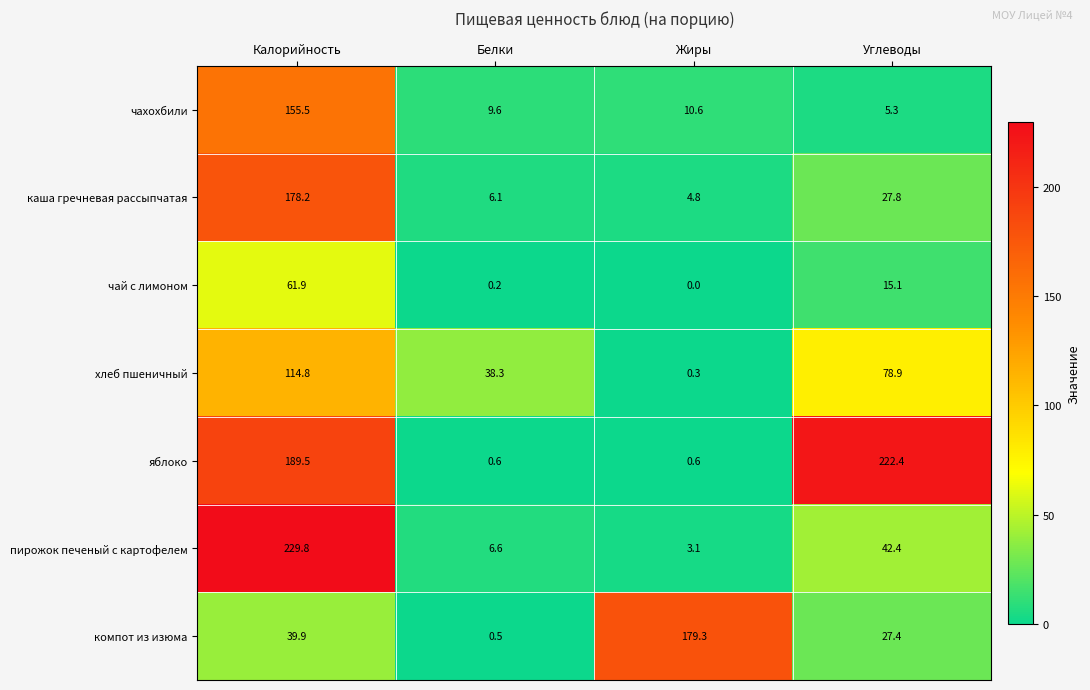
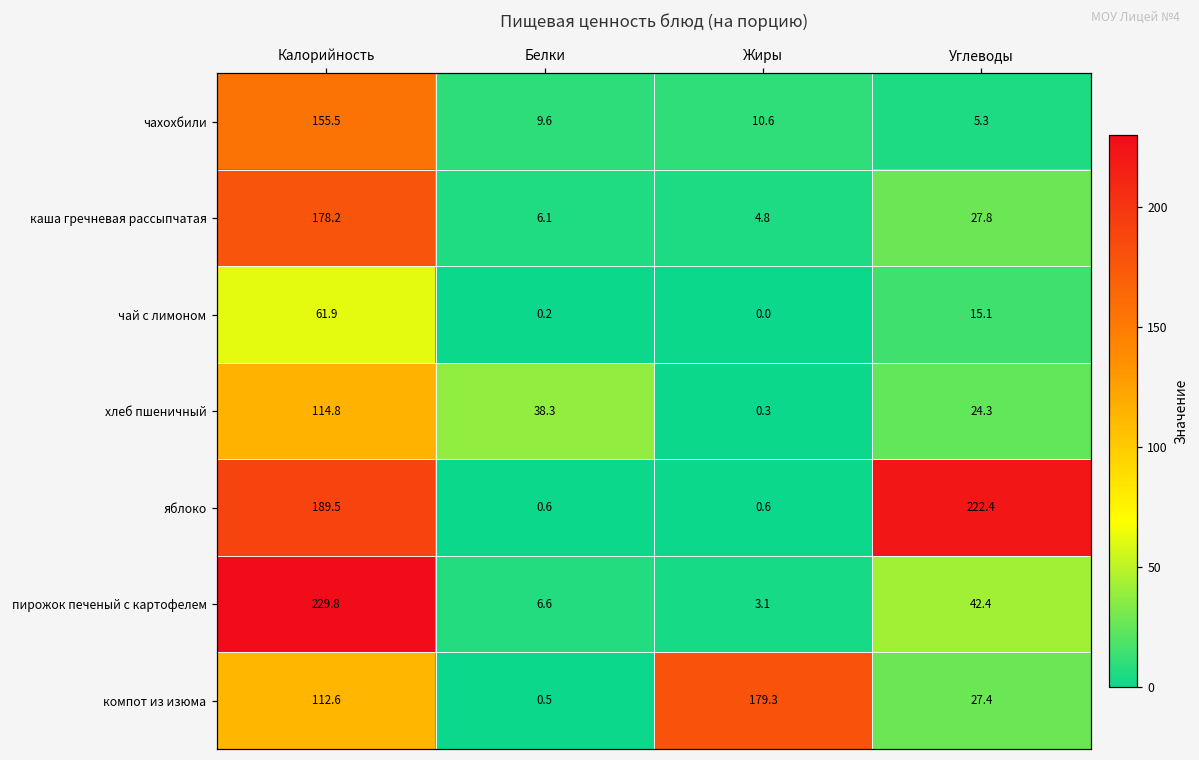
  {
    "чахохбили": {
      "Калорийность": 155.5,
      "Белки": 9.6,
      "Жиры": 10.6,
      "Углеводы": 5.3
    },
    "каша гречневая рассыпчатая": {
      "Калорийность": 178.2,
      "Белки": 6.1,
      "Жиры": 4.8,
      "Углеводы": 27.8
    },
    "чай с лимоном": {
      "Калорийность": 61.9,
      "Белки": 0.2,
      "Жиры": 0.0,
      "Углеводы": 15.1
    },
    "хлеб пшеничный": {
      "Калорийность": 114.8,
      "Белки": 38.3,
      "Жиры": 0.3,
-     "Углеводы": 78.9
+     "Углеводы": 24.3
    },
    "яблоко": {
      "Калорийность": 189.5,
      "Белки": 0.6,
      "Жиры": 0.6,
      "Углеводы": 222.4
    },
    "пирожок печеный с картофелем": {
      "Калорийность": 229.8,
      "Белки": 6.6,
      "Жиры": 3.1,
      "Углеводы": 42.4
    },
    "компот из изюма": {
-     "Калорийность": 39.9,
+     "Калорийность": 112.6,
      "Белки": 0.5,
      "Жиры": 179.3,
      "Углеводы": 27.4
    }
  }
